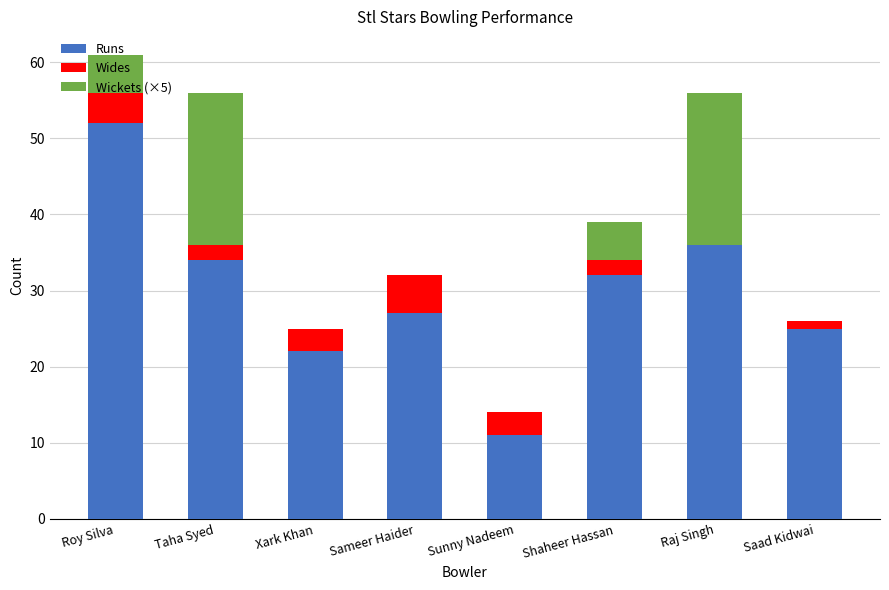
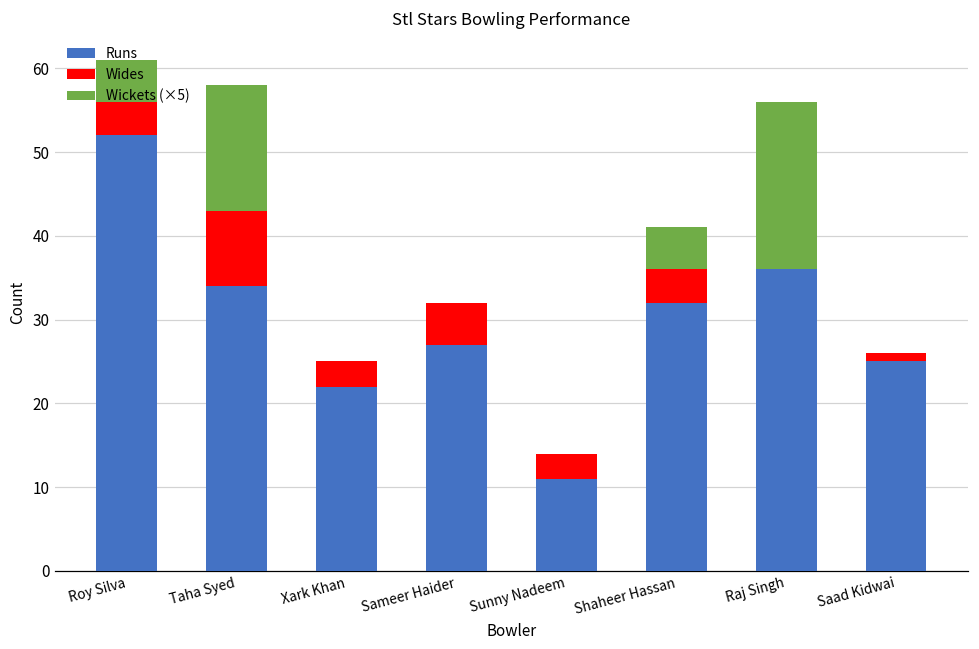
  {
    "Runs": {
      "Roy Silva": 52,
      "Taha Syed": 34,
      "Xark Khan": 22,
      "Sameer Haider": 27,
      "Sunny Nadeem": 11,
      "Shaheer Hassan": 32,
      "Raj Singh": 36,
      "Saad Kidwai": 25
    },
    "Wides": {
      "Roy Silva": 4,
-     "Taha Syed": 2,
+     "Taha Syed": 9,
      "Xark Khan": 3,
      "Sameer Haider": 5,
      "Sunny Nadeem": 3,
-     "Shaheer Hassan": 2,
+     "Shaheer Hassan": 4,
      "Raj Singh": 0,
      "Saad Kidwai": 1
    },
    "Wickets (×5)": {
      "Roy Silva": 5,
-     "Taha Syed": 20,
+     "Taha Syed": 15,
      "Xark Khan": 0,
      "Sameer Haider": 0,
      "Sunny Nadeem": 0,
      "Shaheer Hassan": 5,
      "Raj Singh": 20,
      "Saad Kidwai": 0
    }
  }
